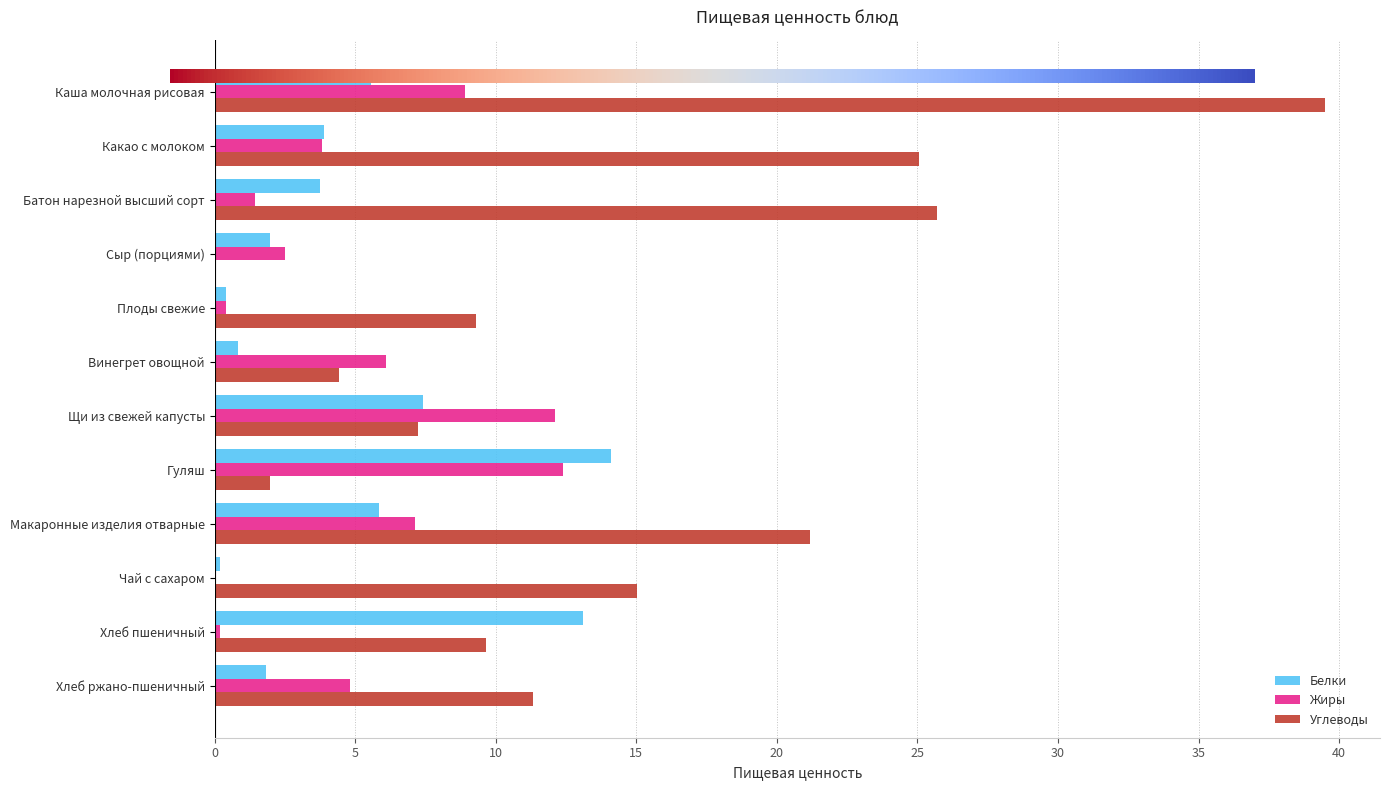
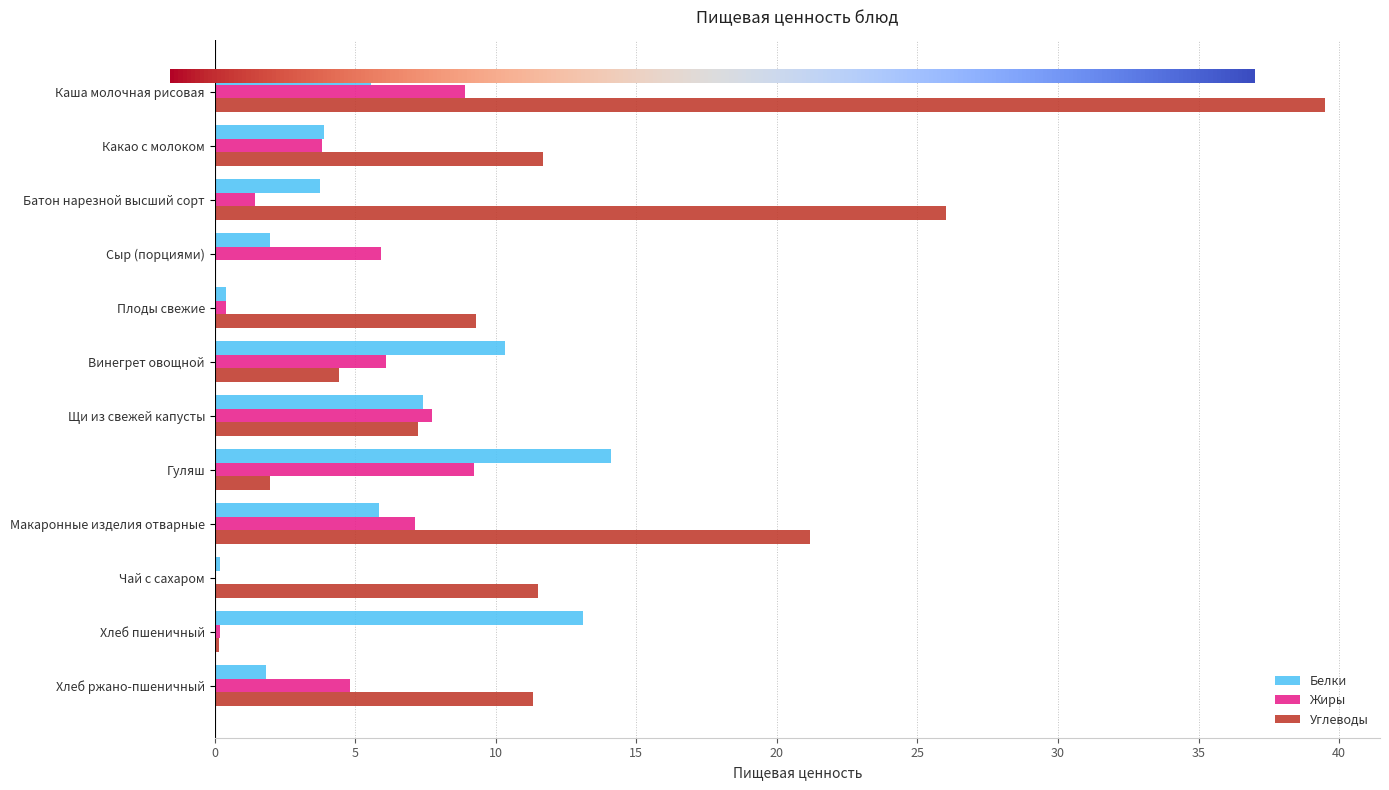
  {
    "Белки": {
      "Каша молочная рисовая": 5.6,
      "Какао с молоком": 3.9,
      "Батон нарезной высший сорт": 3.8,
      "Сыр (порциями)": 2.0,
      "Плоды свежие": 0.4,
-     "Винегрет овощной": 0.8,
+     "Винегрет овощной": 10.3,
      "Щи из свежей капусты": 7.4,
      "Гуляш": 14.1,
      "Макаронные изделия отварные": 5.8,
      "Чай с сахаром": 0.2,
      "Хлеб пшеничный": 13.1,
      "Хлеб ржано-пшеничный": 1.8
    },
    "Жиры": {
      "Каша молочная рисовая": 8.9,
      "Какао с молоком": 3.8,
      "Батон нарезной высший сорт": 1.5,
-     "Сыр (порциями)": 2.5,
+     "Сыр (порциями)": 5.9,
      "Плоды свежие": 0.4,
      "Винегрет овощной": 6.1,
-     "Щи из свежей капусты": 12.1,
-     "Гуляш": 12.4,
+     "Щи из свежей капусты": 7.7,
+     "Гуляш": 9.2,
      "Макаронные изделия отварные": 7.1,
      "Чай с сахаром": 0.0,
      "Хлеб пшеничный": 0.2,
      "Хлеб ржано-пшеничный": 4.8
    },
    "Углеводы": {
      "Каша молочная рисовая": 39.5,
-     "Какао с молоком": 25.1,
-     "Батон нарезной высший сорт": 25.7,
+     "Какао с молоком": 11.7,
+     "Батон нарезной высший сорт": 26.0,
      "Сыр (порциями)": 0.0,
      "Плоды свежие": 9.3,
      "Винегрет овощной": 4.4,
      "Щи из свежей капусты": 7.2,
      "Гуляш": 2.0,
      "Макаронные изделия отварные": 21.2,
-     "Чай с сахаром": 15.0,
-     "Хлеб пшеничный": 9.7,
+     "Чай с сахаром": 11.5,
+     "Хлеб пшеничный": 0.1,
      "Хлеб ржано-пшеничный": 11.3
    }
  }
